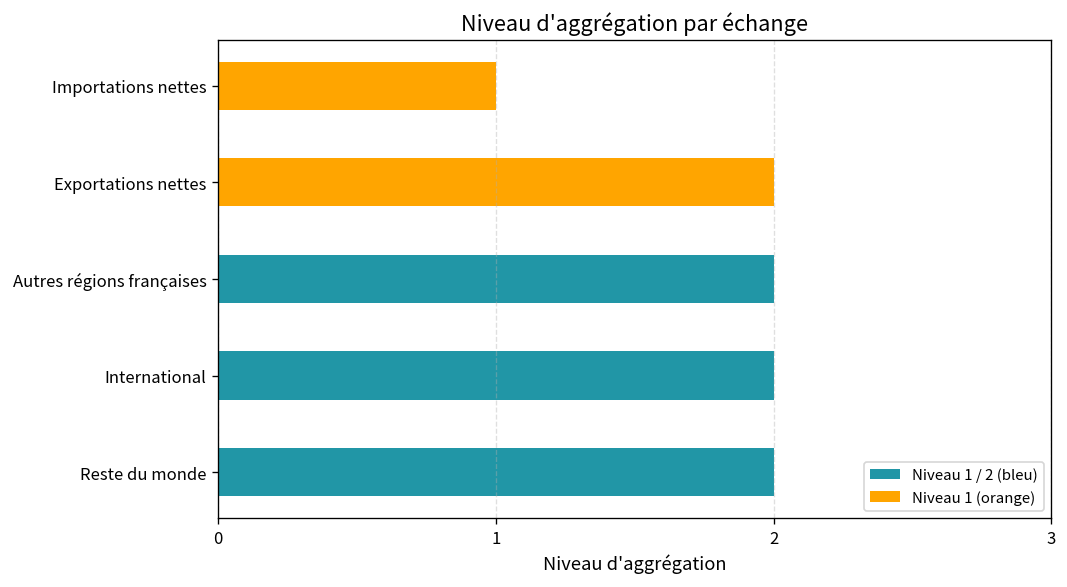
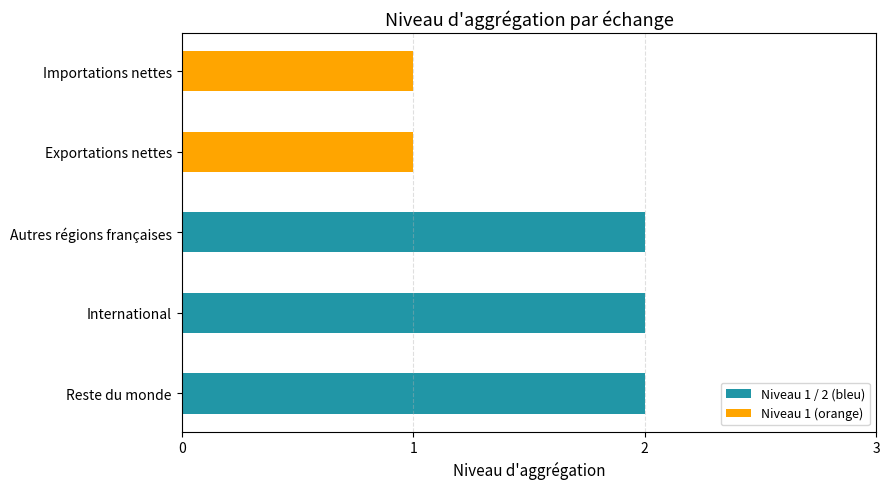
  {
    "Importations nettes": 1,
-   "Exportations nettes": 2,
+   "Exportations nettes": 1,
    "Autres régions françaises": 2,
    "International": 2,
    "Reste du monde": 2
  }
